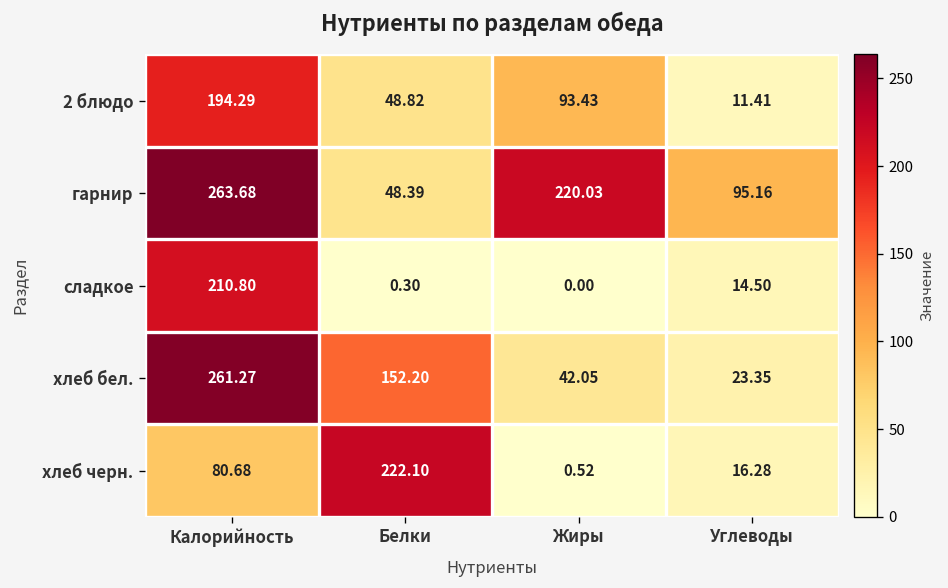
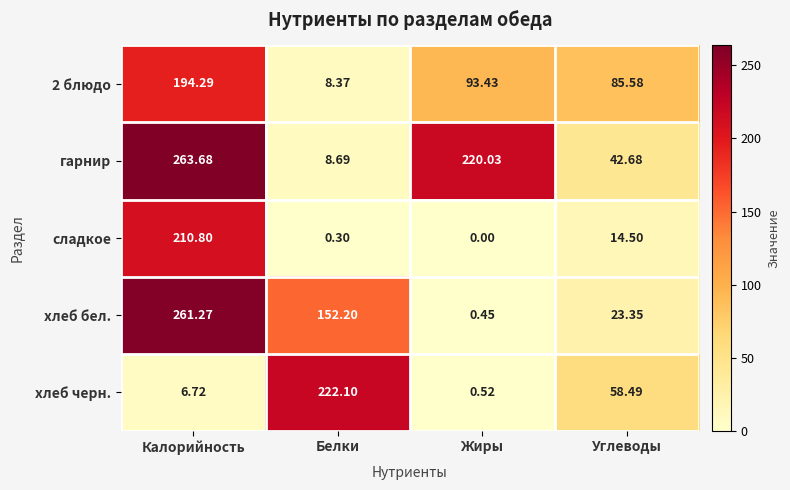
  {
    "2 блюдо": {
      "Калорийность": 194.29,
-     "Белки": 48.82,
+     "Белки": 8.37,
      "Жиры": 93.43,
-     "Углеводы": 11.41
+     "Углеводы": 85.58
    },
    "гарнир": {
      "Калорийность": 263.68,
-     "Белки": 48.39,
+     "Белки": 8.69,
      "Жиры": 220.03,
-     "Углеводы": 95.16
+     "Углеводы": 42.68
    },
    "сладкое": {
      "Калорийность": 210.80,
      "Белки": 0.30,
      "Жиры": 0.00,
      "Углеводы": 14.50
    },
    "хлеб бел.": {
      "Калорийность": 261.27,
      "Белки": 152.20,
-     "Жиры": 42.05,
+     "Жиры": 0.45,
      "Углеводы": 23.35
    },
    "хлеб черн.": {
-     "Калорийность": 80.68,
+     "Калорийность": 6.72,
      "Белки": 222.10,
      "Жиры": 0.52,
-     "Углеводы": 16.28
+     "Углеводы": 58.49
    }
  }
